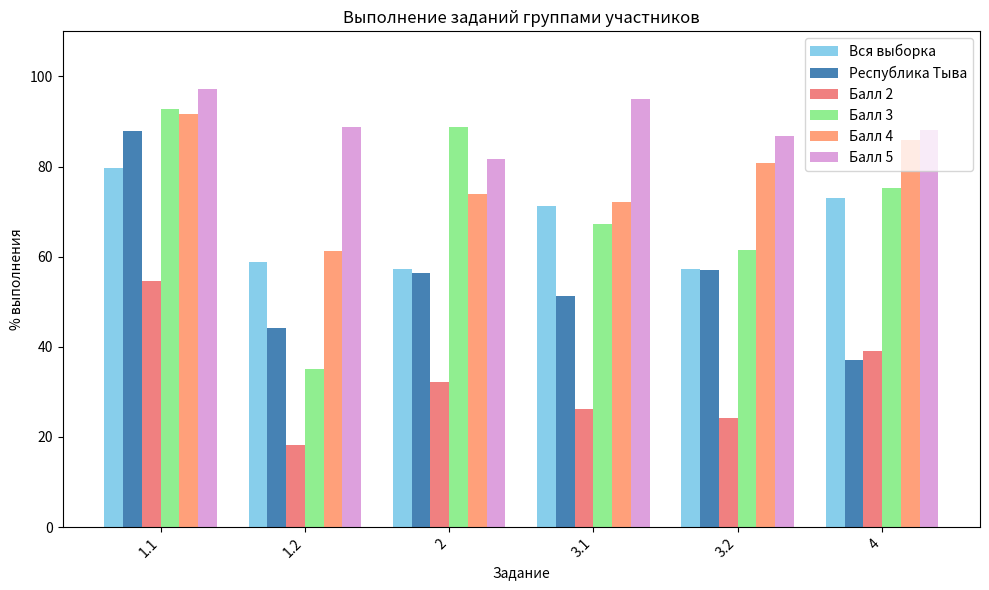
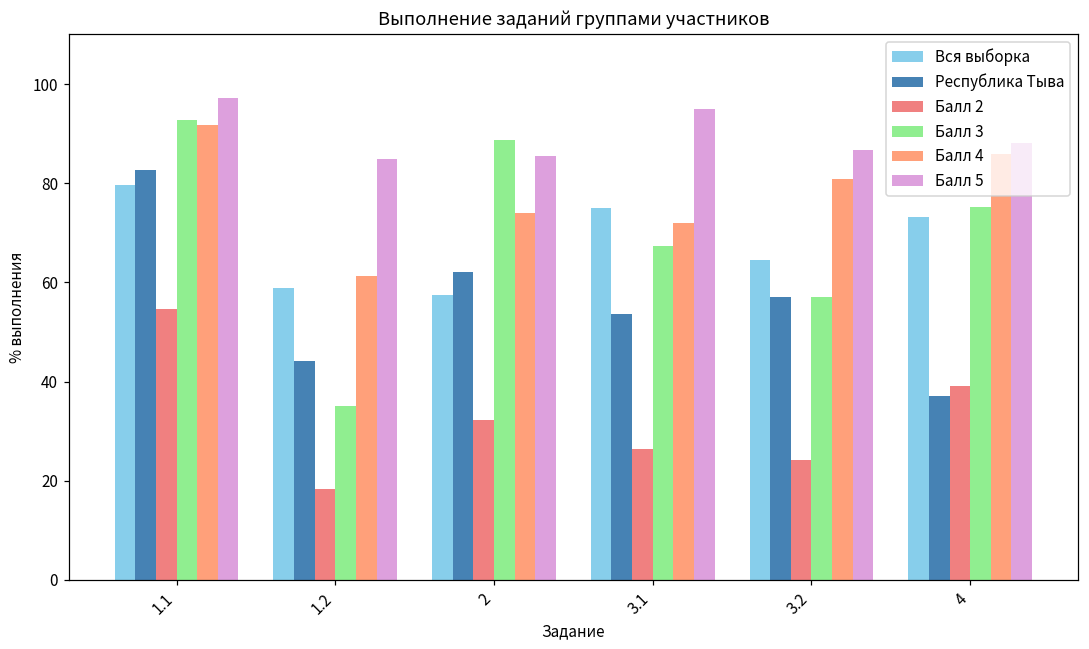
  {
    "Вся выборка": {
      "1.1": 80,
      "1.2": 59,
      "2": 57,
-     "3.1": 71,
-     "3.2": 57,
+     "3.1": 75,
+     "3.2": 64,
      "4": 73
    },
    "Республика Тыва": {
-     "1.1": 88,
+     "1.1": 83,
      "1.2": 44,
-     "2": 56,
-     "3.1": 51,
+     "2": 62,
+     "3.1": 54,
      "3.2": 57,
      "4": 37
    },
    "Балл 3": {
      "1.1": 93,
      "1.2": 35,
      "2": 89,
      "3.1": 67,
-     "3.2": 61,
+     "3.2": 57,
      "4": 75
    },
    "Балл 5": {
      "1.1": 97,
-     "1.2": 89,
-     "2": 82,
+     "1.2": 85,
+     "2": 85,
      "3.1": 95,
      "3.2": 87
    }
  }
